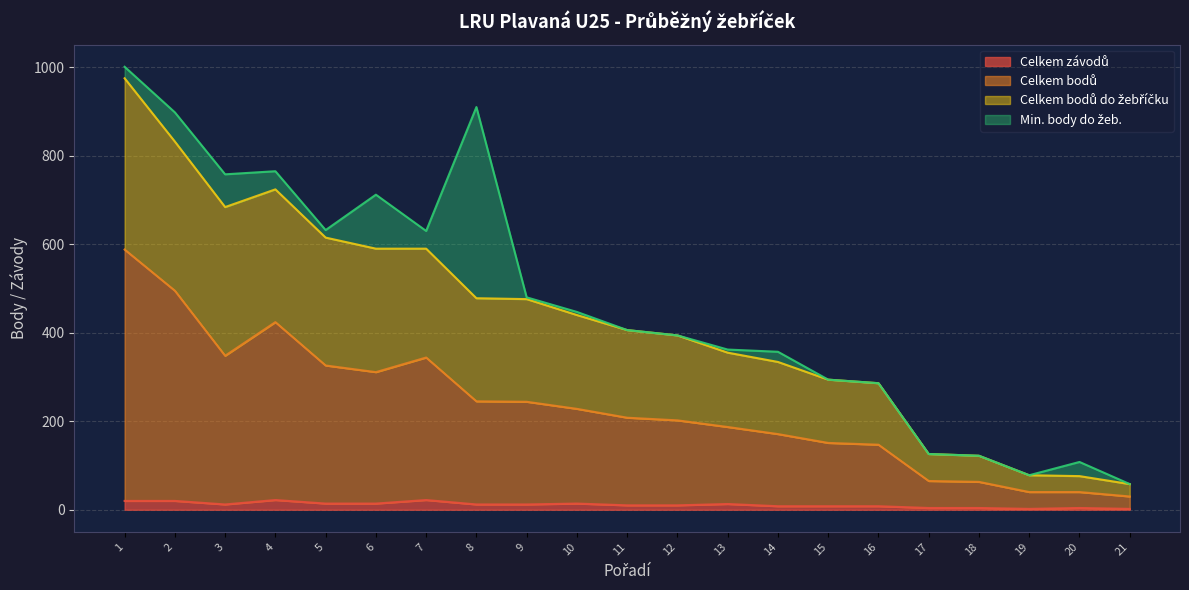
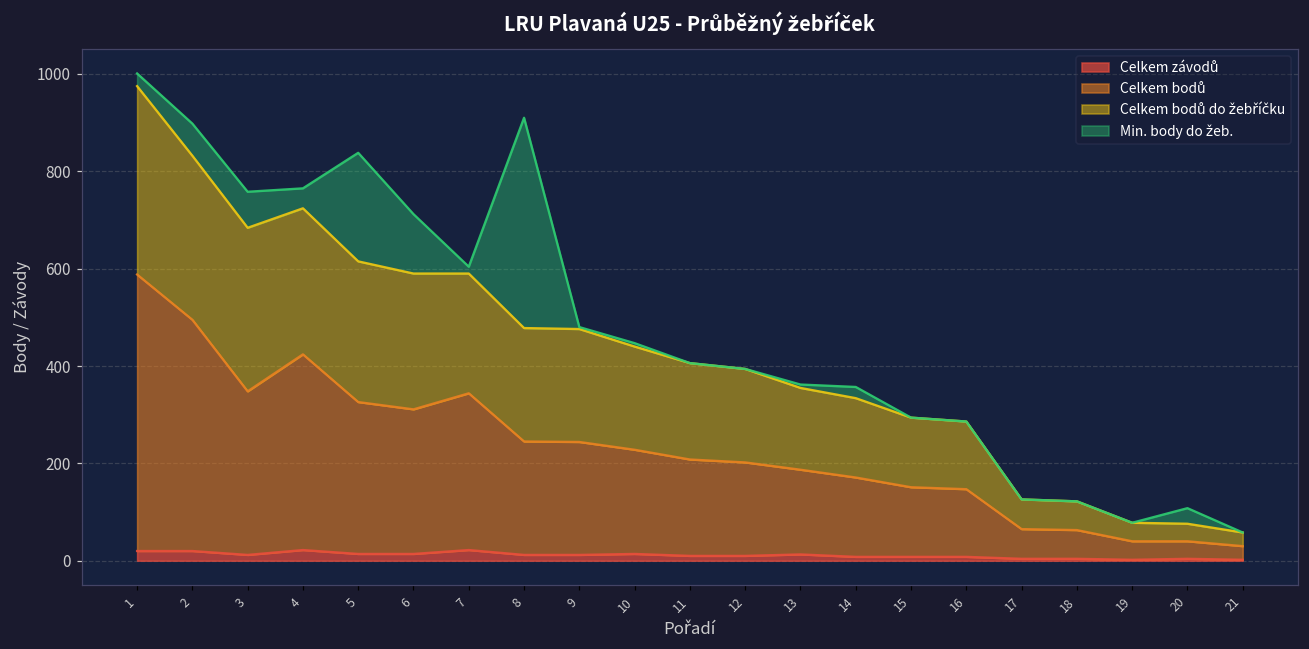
  {
    "Min. body do žeb.": {
      "1": 30,
      "2": 70,
      "3": 70,
      "4": 40,
-     "5": 20,
+     "5": 220,
      "6": 120,
-     "7": 40,
+     "7": 10,
      "8": 430,
      "10": 10,
      "13": 10,
      "14": 20,
      "20": 30
    }
  }
